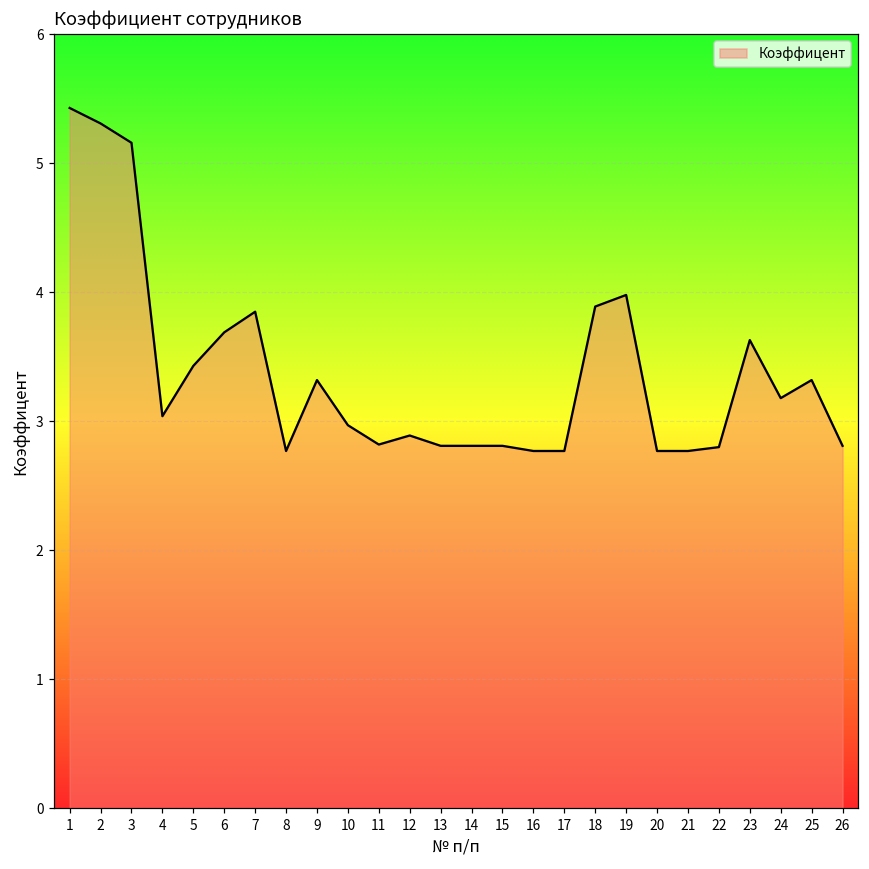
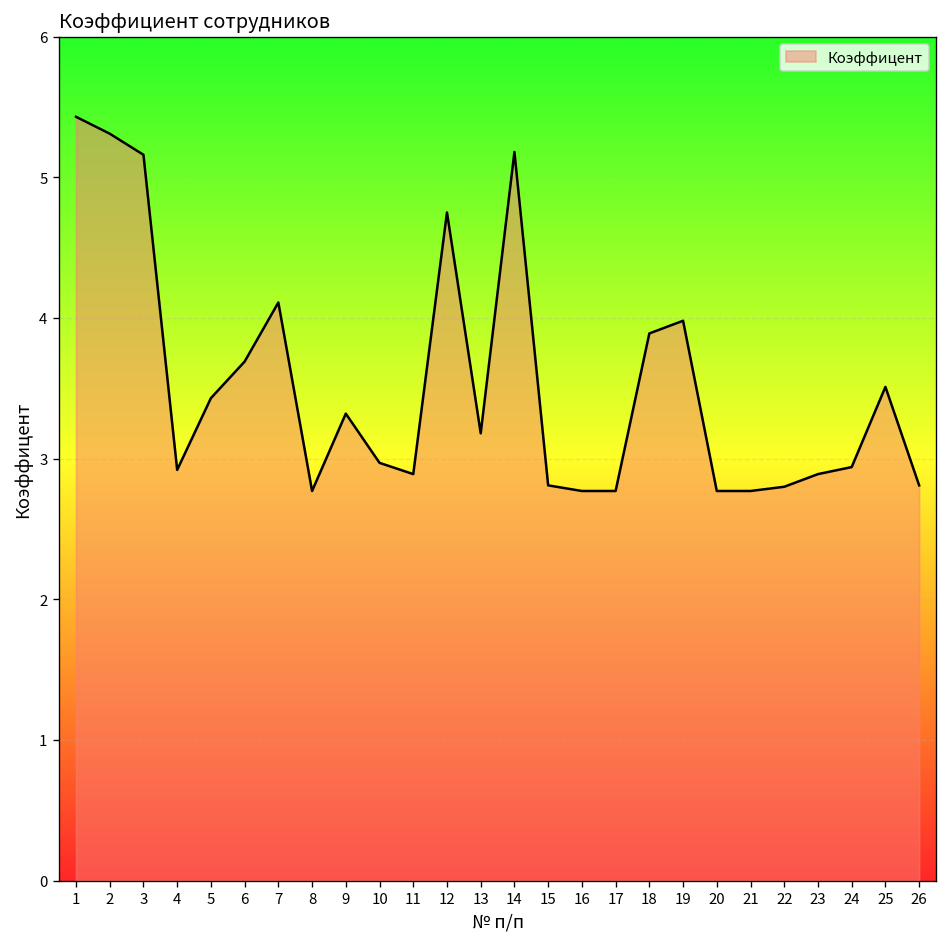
  {
    "1": 5.43,
    "2": 5.31,
    "3": 5.16,
-   "4": 3.04,
+   "4": 2.92,
    "5": 3.43,
    "6": 3.69,
-   "7": 3.85,
+   "7": 4.11,
    "8": 2.77,
    "9": 3.32,
    "10": 2.97,
-   "11": 2.82,
-   "12": 2.89,
-   "13": 2.81,
-   "14": 2.81,
+   "11": 2.89,
+   "12": 4.75,
+   "13": 3.18,
+   "14": 5.18,
    "15": 2.81,
    "16": 2.77,
    "17": 2.77,
    "18": 3.89,
    "19": 3.98,
    "20": 2.77,
    "21": 2.77,
    "22": 2.80,
-   "23": 3.63,
-   "24": 3.18,
-   "25": 3.32,
+   "23": 2.89,
+   "24": 2.94,
+   "25": 3.51,
    "26": 2.81
  }
